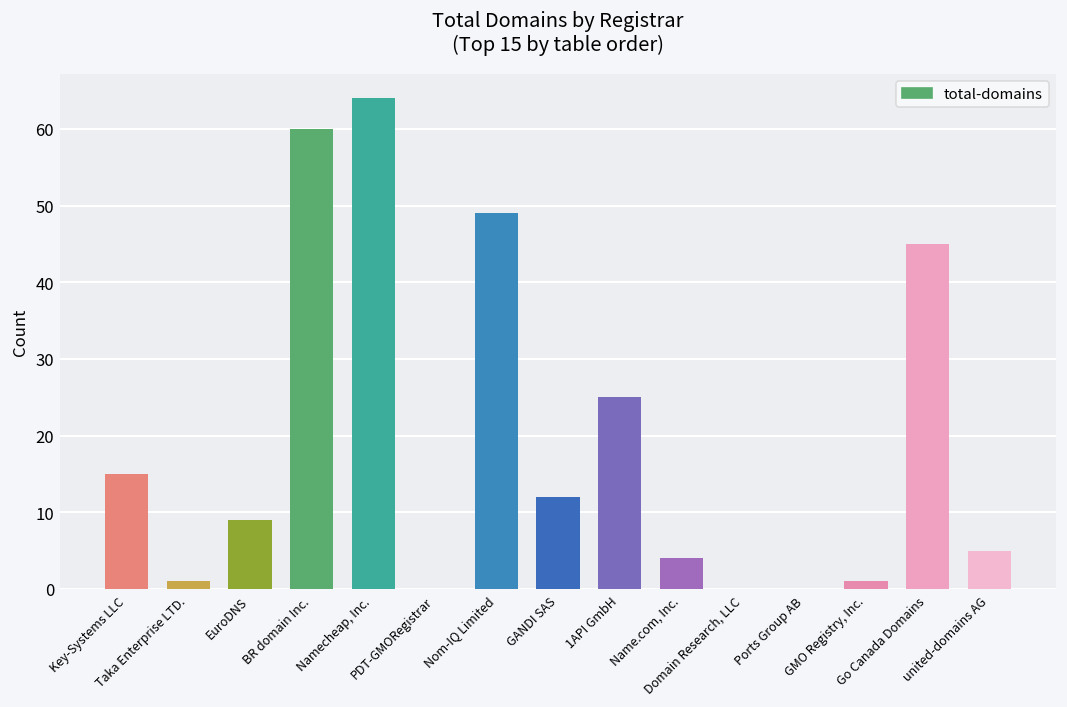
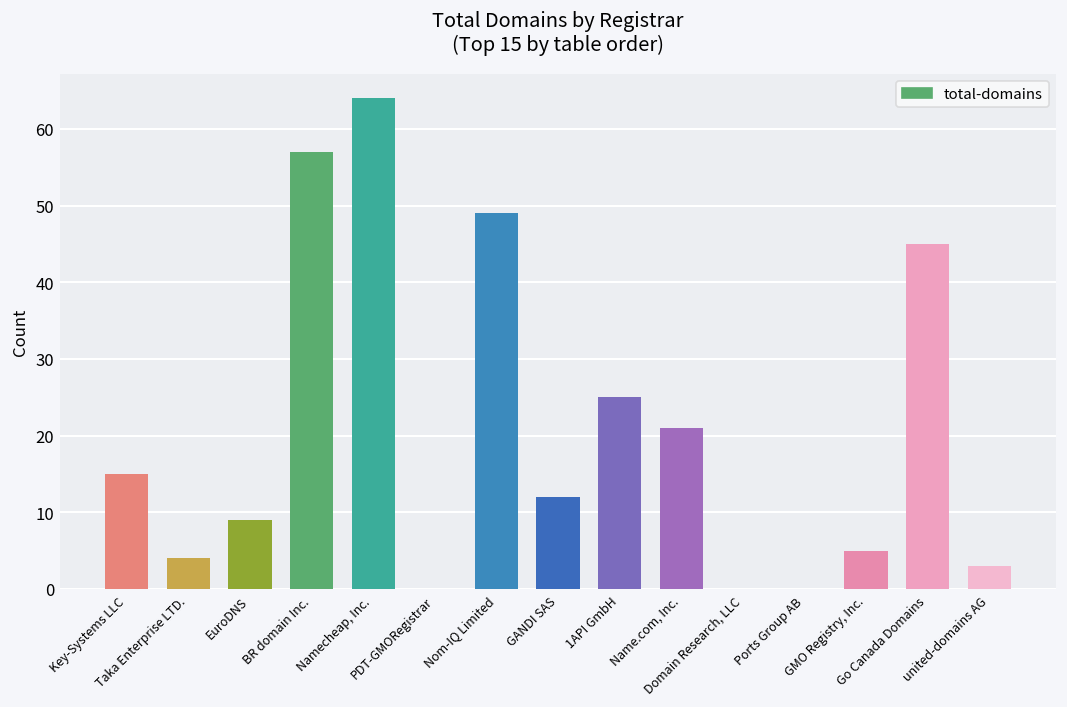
  {
    "Key-Systems LLC": 15,
-   "Taka Enterprise LTD.": 1,
+   "Taka Enterprise LTD.": 4,
    "EuroDNS": 9,
-   "BR domain Inc.": 60,
+   "BR domain Inc.": 57,
    "Namecheap, Inc.": 64,
    "PDT-GMORegistrar": 0,
    "Nom-IQ Limited": 49,
    "GANDI SAS": 12,
    "1API GmbH": 25,
-   "Name.com, Inc.": 4,
+   "Name.com, Inc.": 21,
    "Domain Research, LLC": 0,
    "Ports Group AB": 0,
-   "GMO Registry, Inc.": 1,
+   "GMO Registry, Inc.": 5,
    "Go Canada Domains": 45,
-   "united-domains AG": 5
+   "united-domains AG": 3
  }
